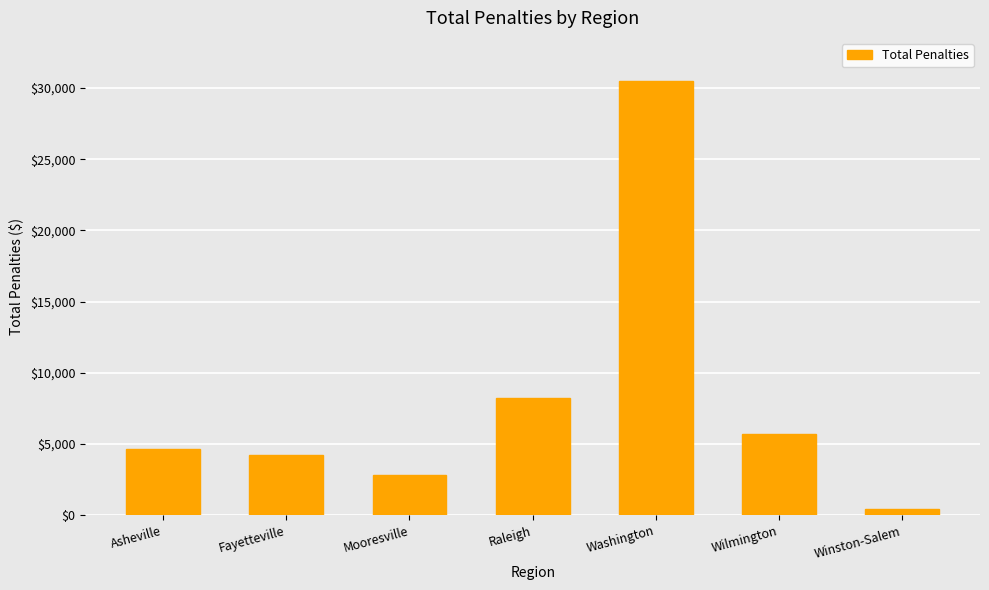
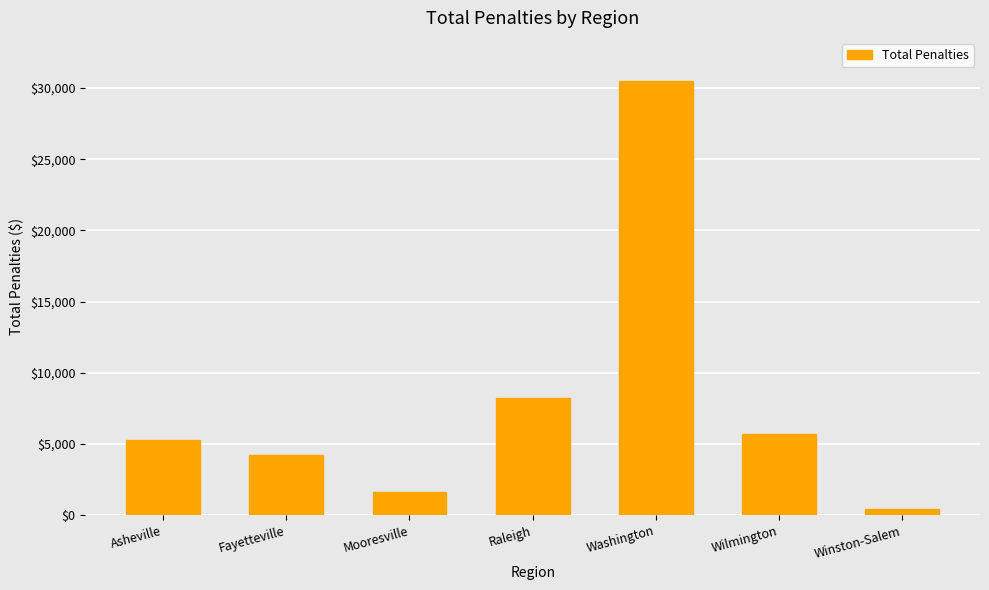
  {
-   "Asheville": "$4,600",
+   "Asheville": "$5,300",
    "Fayetteville": "$4,300",
-   "Mooresville": "$2,800",
+   "Mooresville": "$1,600",
    "Raleigh": "$8,200",
    "Washington": "$30,500",
    "Wilmington": "$5,700",
    "Winston-Salem": "$400"
  }
